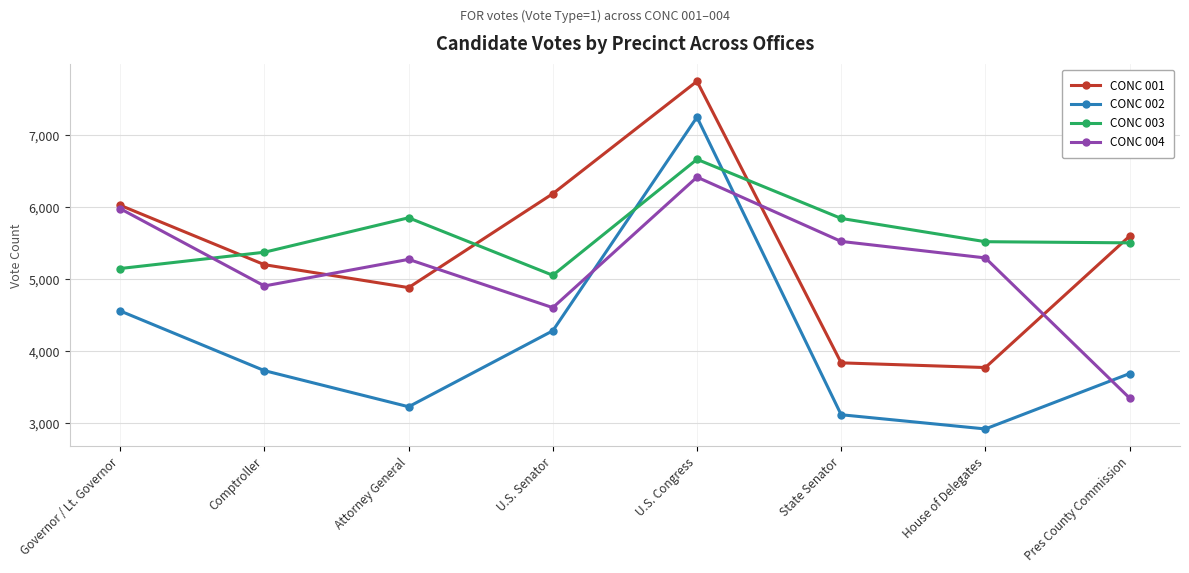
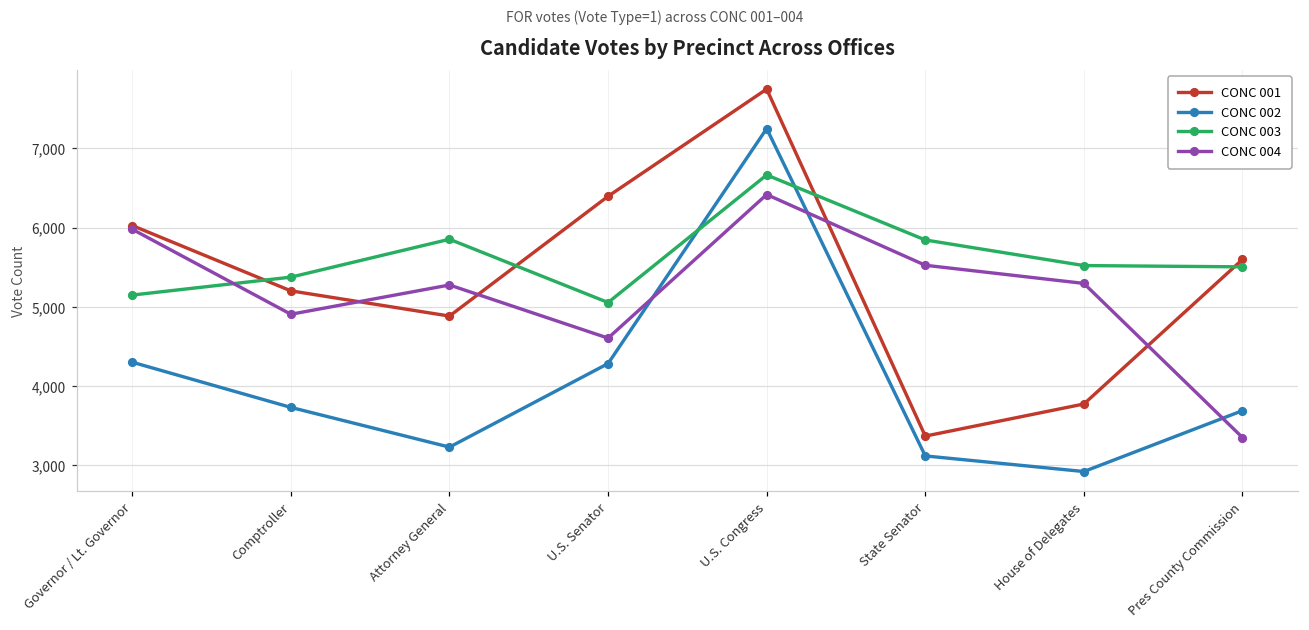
  {
    "CONC 001": {
      "Governor / Lt. Governor": "6,000",
      "Comptroller": "5,200",
      "Attorney General": "4,900",
-     "U.S. Senator": "6,200",
+     "U.S. Senator": "6,400",
      "U.S. Congress": "7,700",
-     "State Senator": "3,800",
+     "State Senator": "3,400",
      "House of Delegates": "3,800",
      "Pres County Commission": "5,600"
    },
    "CONC 002": {
-     "Governor / Lt. Governor": "4,600",
+     "Governor / Lt. Governor": "4,300",
      "Comptroller": "3,700",
      "Attorney General": "3,200",
      "U.S. Senator": "4,300",
      "U.S. Congress": "7,200",
      "State Senator": "3,100",
      "House of Delegates": "2,900",
      "Pres County Commission": "3,700"
    },
    "CONC 003": {
      "Governor / Lt. Governor": "5,100",
      "Comptroller": "5,400",
      "Attorney General": "5,900",
      "U.S. Senator": "5,100",
      "U.S. Congress": "6,700",
      "State Senator": "5,800",
      "House of Delegates": "5,500",
      "Pres County Commission": "5,500"
    },
    "CONC 004": {
      "Governor / Lt. Governor": "6,000",
      "Comptroller": "4,900",
      "Attorney General": "5,300",
      "U.S. Senator": "4,600",
      "U.S. Congress": "6,400",
      "State Senator": "5,500",
      "House of Delegates": "5,300",
      "Pres County Commission": "3,400"
    }
  }
